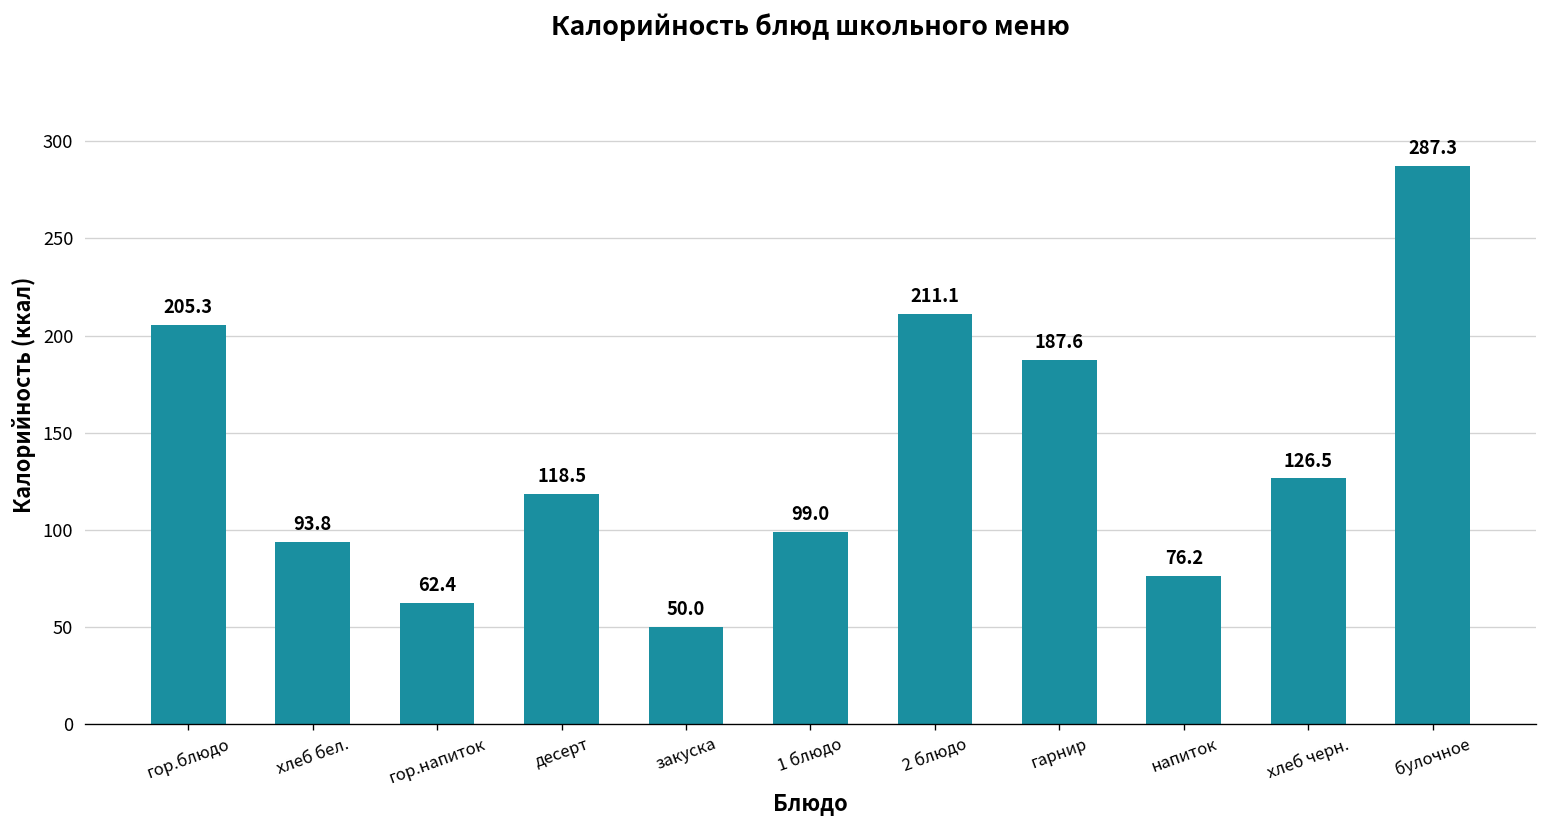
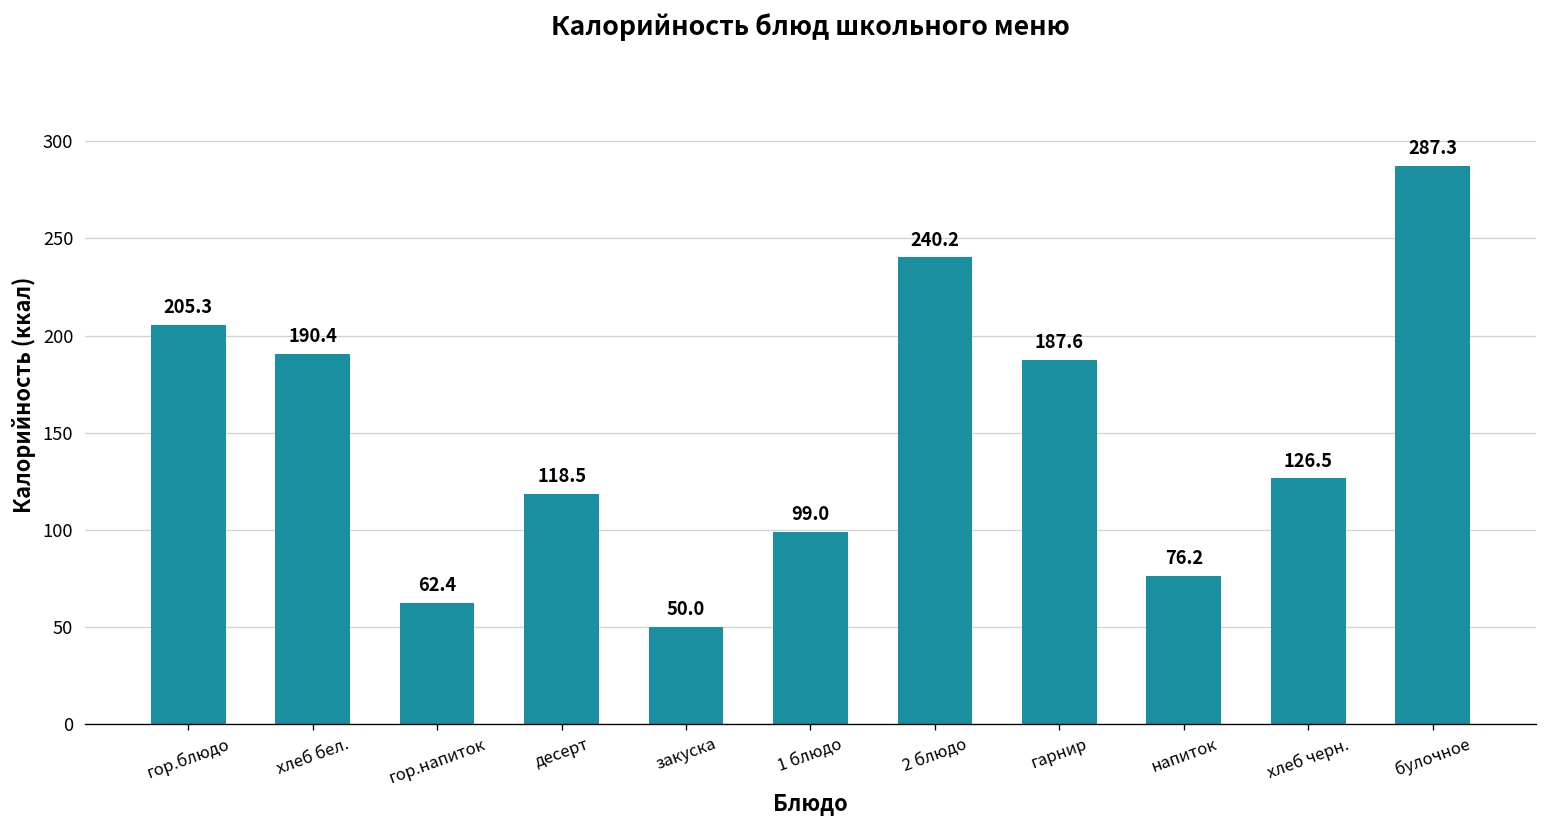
  {
    "гор.блюдо": 205.3,
-   "хлеб бел.": 93.8,
+   "хлеб бел.": 190.4,
    "гор.напиток": 62.4,
    "десерт": 118.5,
    "закуска": 50.0,
    "1 блюдо": 99.0,
-   "2 блюдо": 211.1,
+   "2 блюдо": 240.2,
    "гарнир": 187.6,
    "напиток": 76.2,
    "хлеб черн.": 126.5,
    "булочное": 287.3
  }
